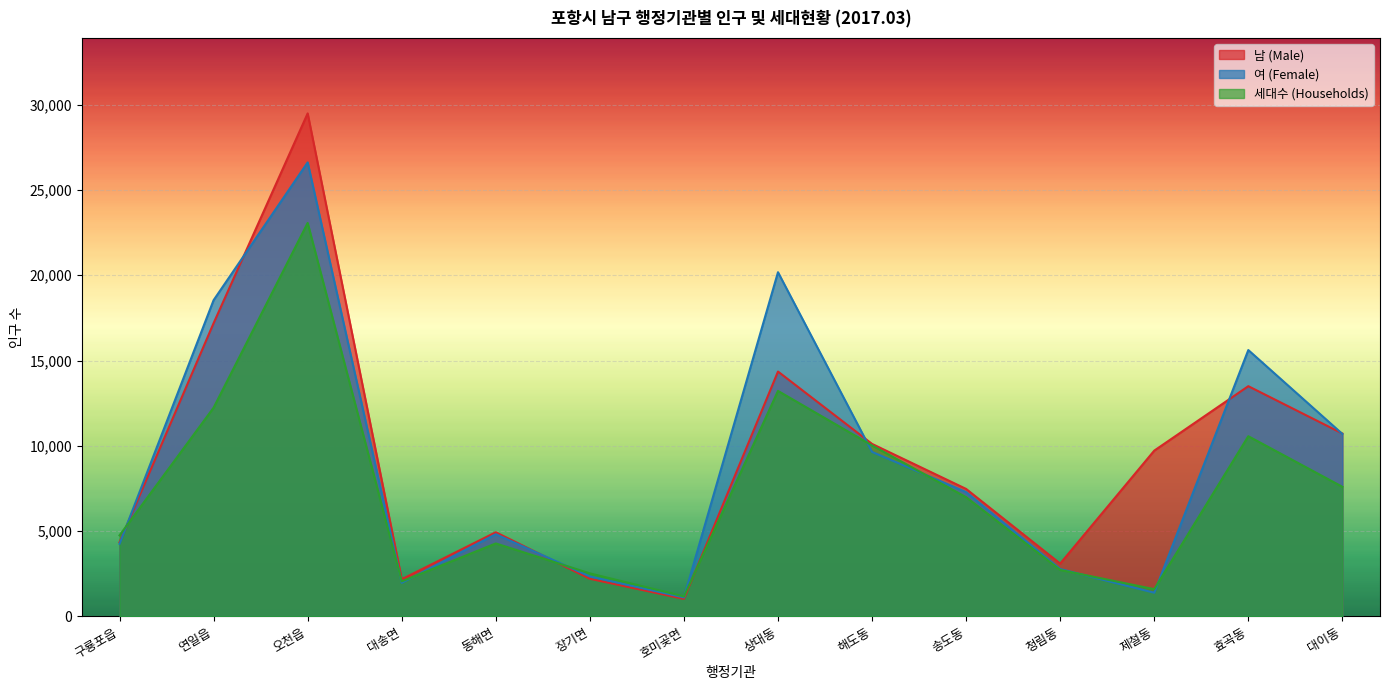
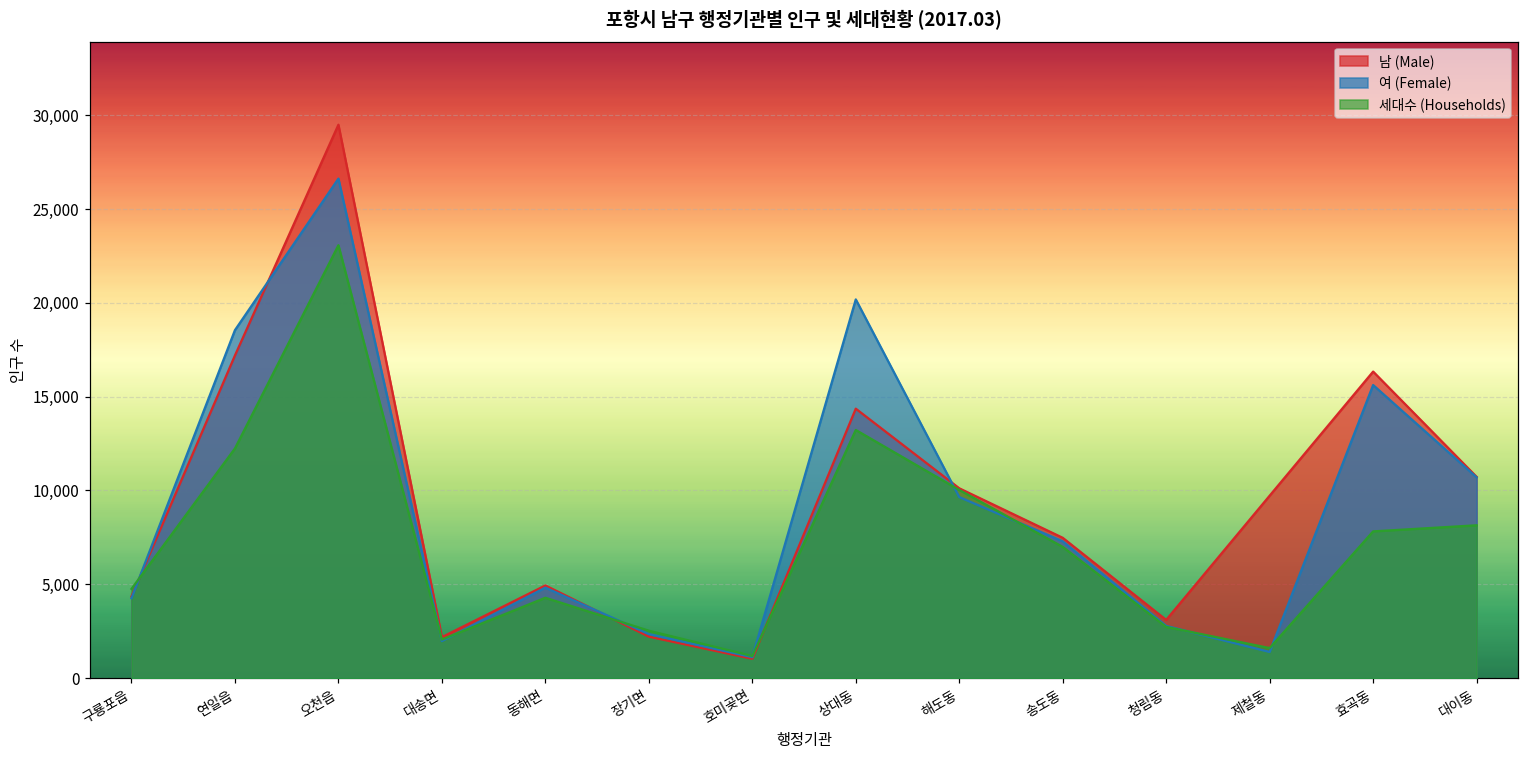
  {
    "남 (Male)": {
      "연일읍": "17,200",
      "오천읍": "29,500",
      "상대동": "14,400",
      "송도동": "7,500",
      "청림동": "3,100",
      "제철동": "9,700",
-     "효곡동": "13,500"
+     "효곡동": "16,300"
    },
    "여 (Female)": {
      "연일읍": "18,500",
      "오천읍": "26,600",
      "상대동": "20,200",
      "해도동": "9,600",
      "송도동": "7,300",
      "제철동": "1,400",
      "효곡동": "15,600"
    },
    "세대수 (Households)": {
      "구룡포읍": "4,800",
      "연일읍": "12,200",
      "오천읍": "23,100",
      "동해면": "4,300",
      "장기면": "2,500",
      "상대동": "13,200",
      "송도동": "7,000",
      "제철동": "1,600",
-     "효곡동": "10,600",
-     "대이동": "7,600"
+     "효곡동": "7,800",
+     "대이동": "8,100"
    }
  }
